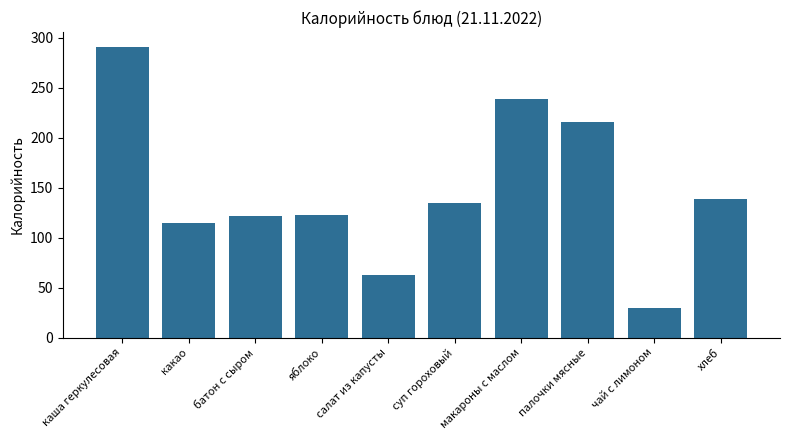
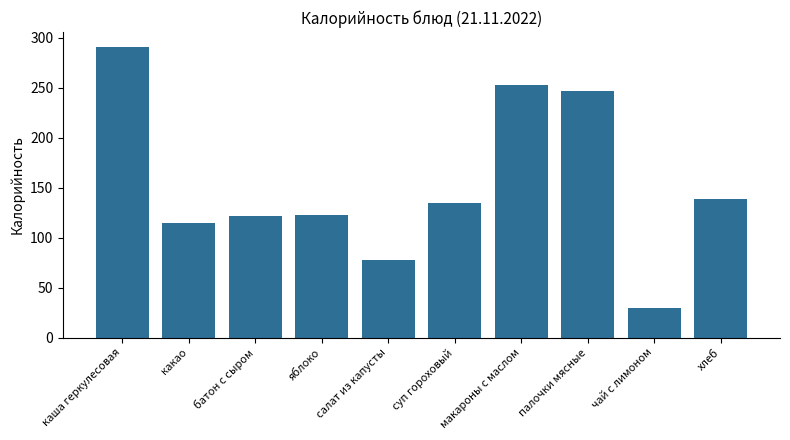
  {
    "каша геркулесовая": 290,
    "какао": 120,
    "батон с сыром": 120,
    "яблоко": 120,
-   "салат из капусты": 60,
+   "салат из капусты": 80,
    "суп гороховый": 140,
-   "макароны с маслом": 240,
-   "палочки мясные": 220,
+   "макароны с маслом": 250,
+   "палочки мясные": 250,
    "чай с лимоном": 30,
    "хлеб": 140
  }
